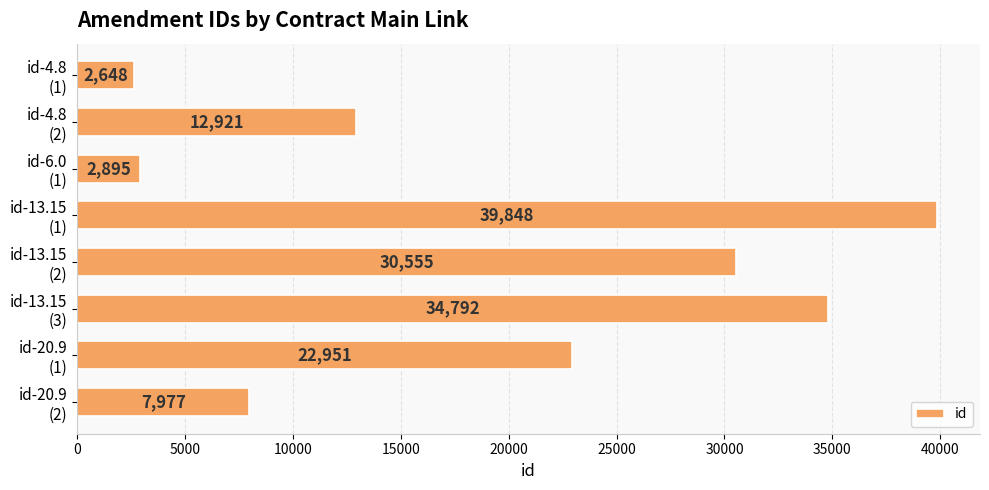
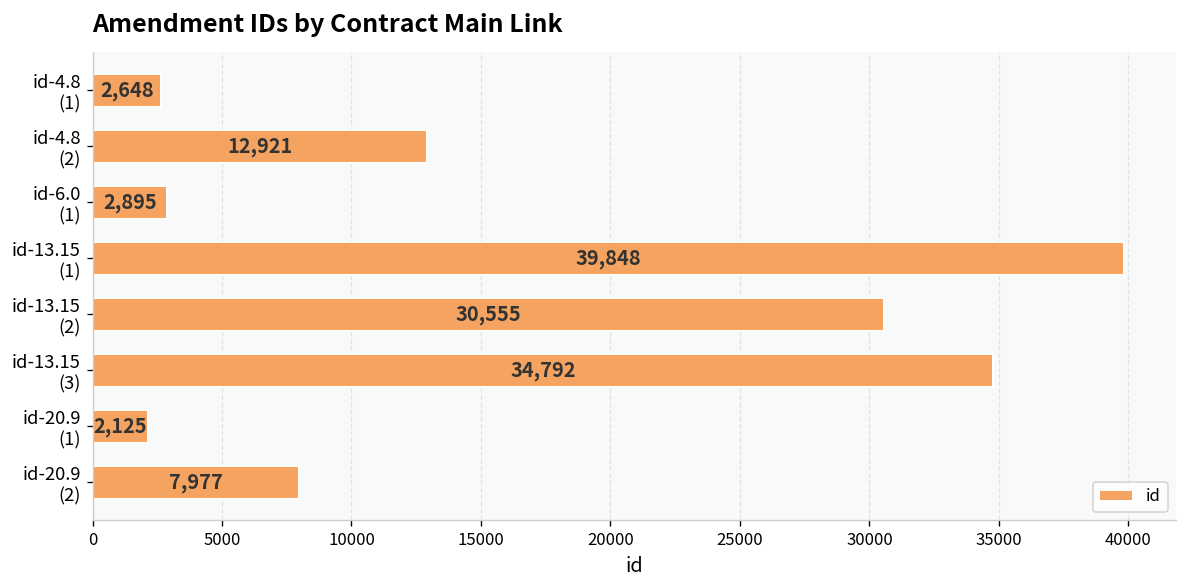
  {
    "id-4.8 (1)": "2,648",
    "id-4.8 (2)": "12,921",
    "id-6.0 (1)": "2,895",
    "id-13.15 (1)": "39,848",
    "id-13.15 (2)": "30,555",
    "id-13.15 (3)": "34,792",
-   "id-20.9 (1)": "22,951",
+   "id-20.9 (1)": "2,125",
    "id-20.9 (2)": "7,977"
  }
